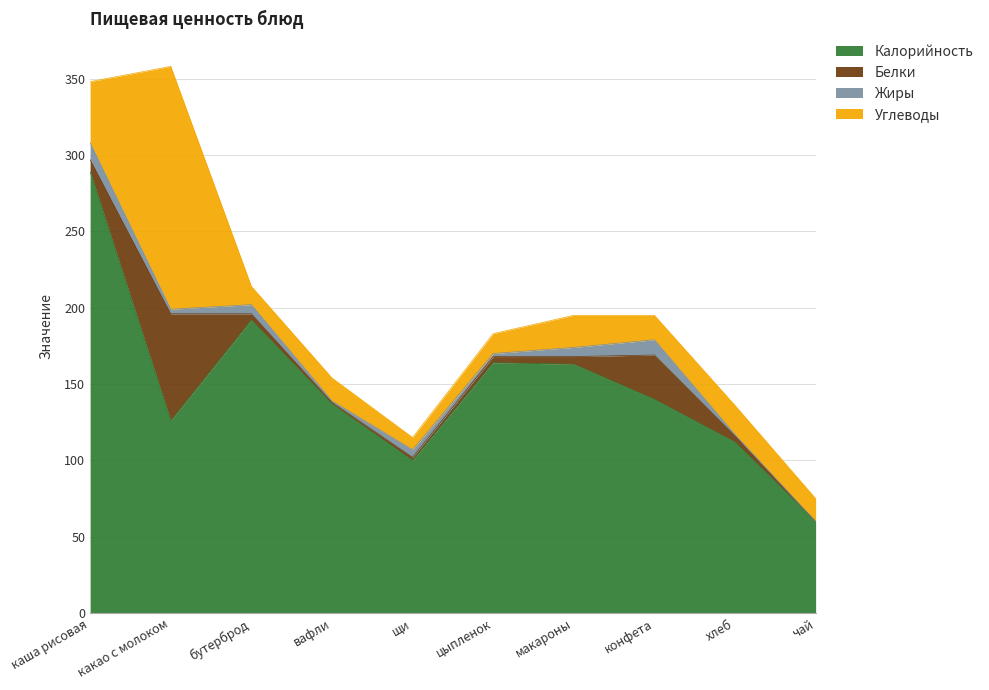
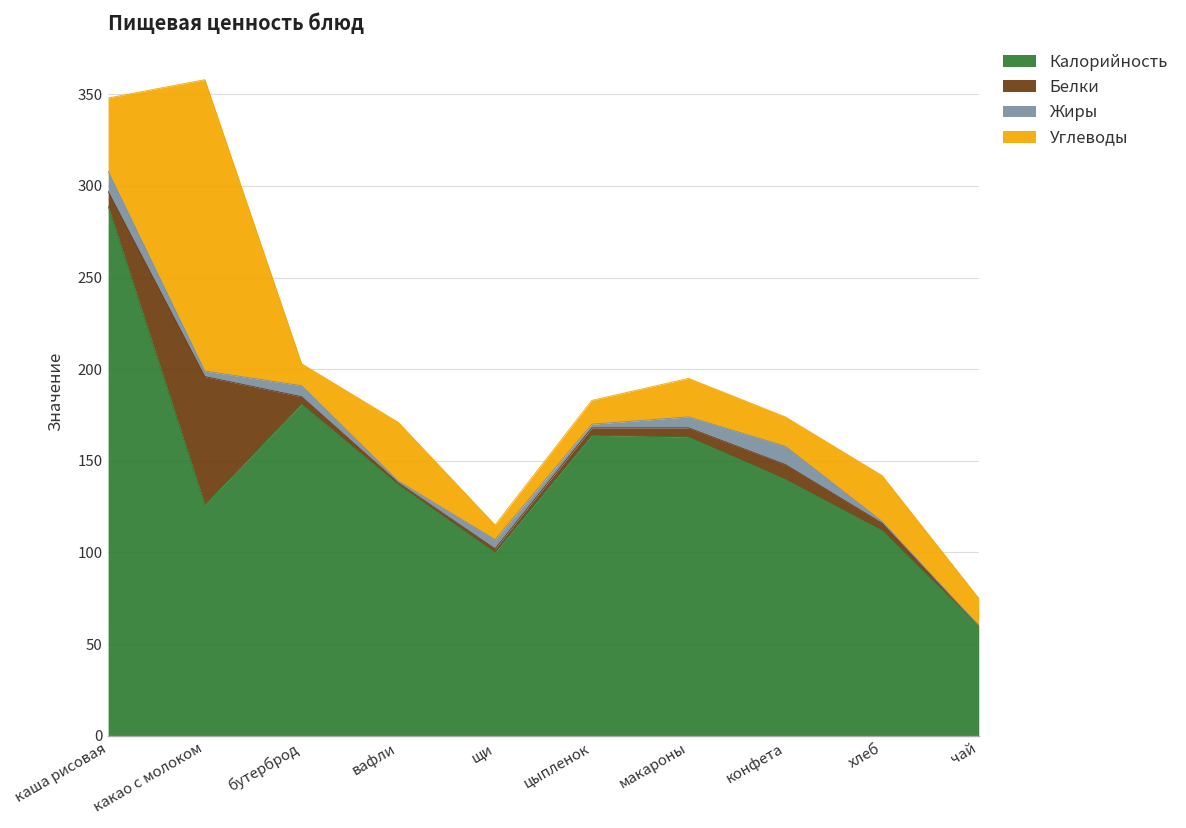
  {
    "Калорийность": {
      "каша рисовая": 289,
      "какао с молоком": 126,
-     "бутерброд": 192,
+     "бутерброд": 181,
      "щи": 100,
      "цыпленок": 164,
      "макароны": 163,
      "конфета": 140,
      "хлеб": 112
    },
    "Белки": {
      "каша рисовая": 8,
      "какао с молоком": 70,
      "бутерброд": 4,
      "щи": 2,
      "цыпленок": 4,
      "макароны": 5,
-     "конфета": 29
+     "конфета": 8
    },
    "Жиры": {
      "каша рисовая": 11,
      "какао с молоком": 3,
      "бутерброд": 6,
      "щи": 5,
      "цыпленок": 2,
      "макароны": 6,
      "конфета": 10
    },
    "Углеводы": {
      "каша рисовая": 40,
      "какао с молоком": 159,
      "бутерброд": 12,
-     "вафли": 15,
+     "вафли": 32,
      "щи": 8,
      "цыпленок": 13,
      "макароны": 21,
      "конфета": 16,
-     "хлеб": 19,
+     "хлеб": 25,
      "чай": 15
    }
  }
